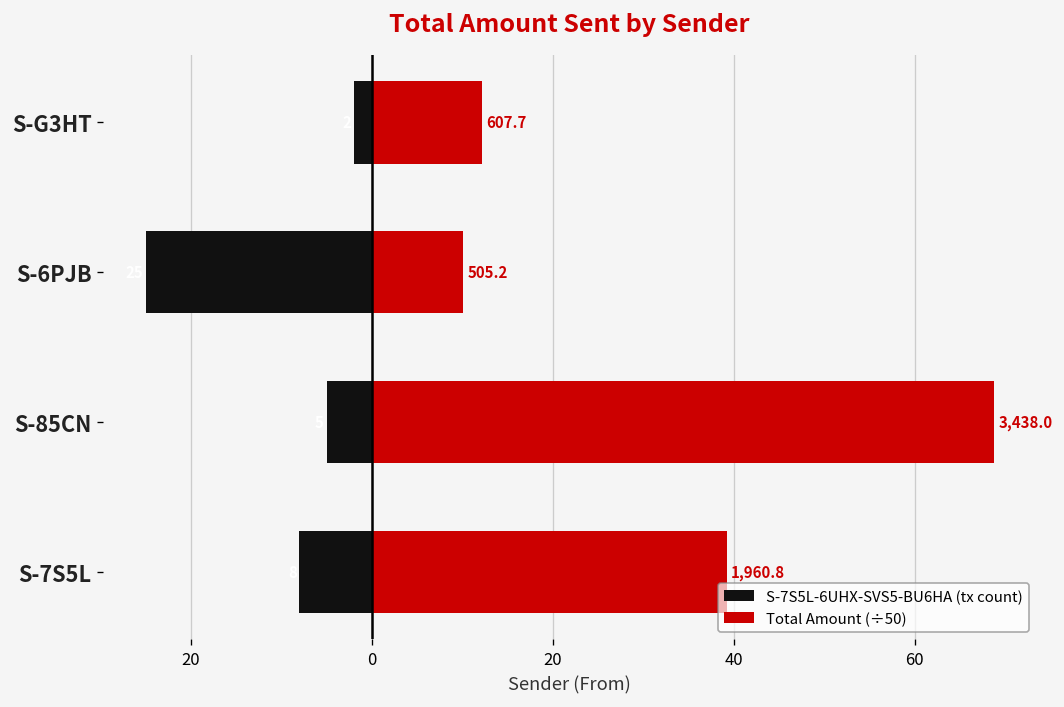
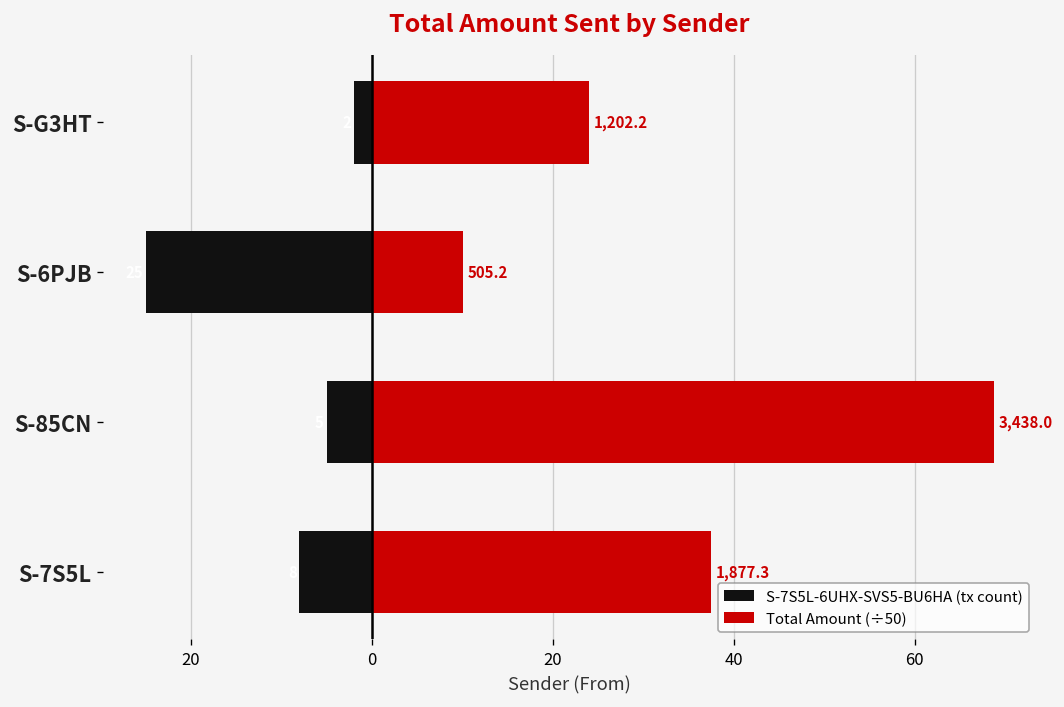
  {
    "Total Amount (÷50)": {
-     "S-G3HT": "607.7",
-     "S-7S5L": "1,960.8"
+     "S-G3HT": "1,202.2",
+     "S-7S5L": "1,877.3"
    }
  }
